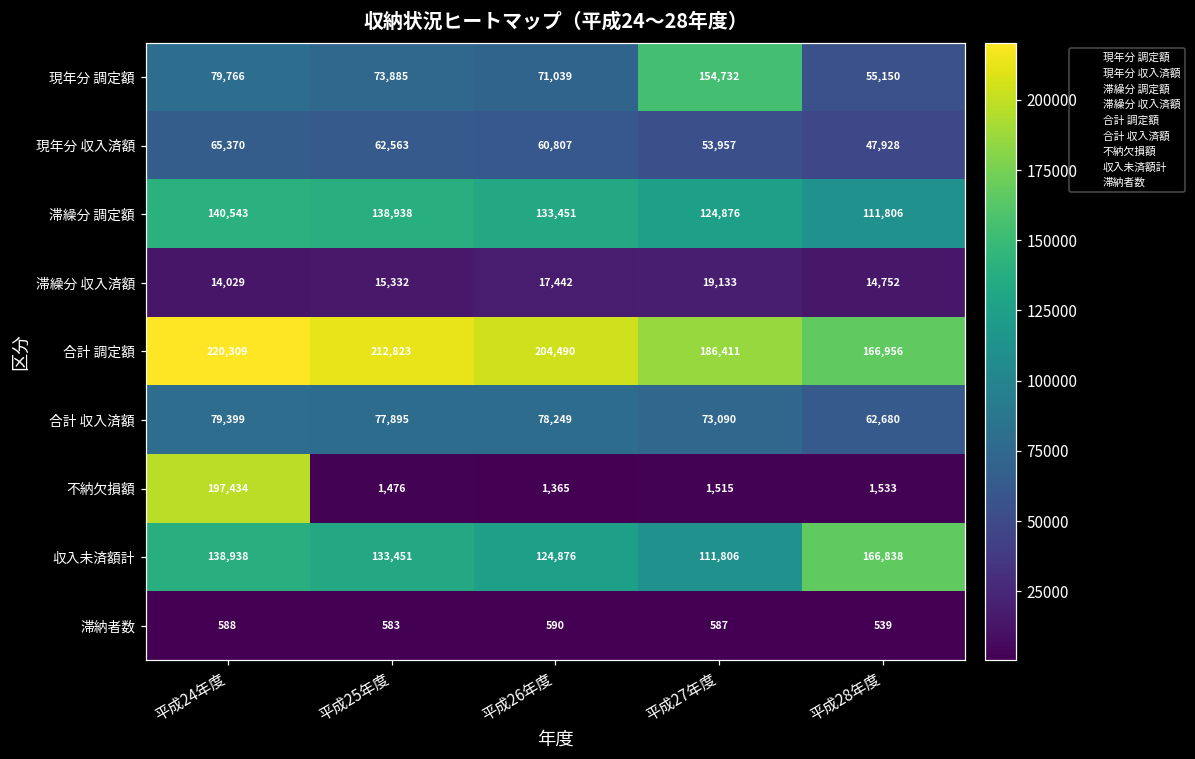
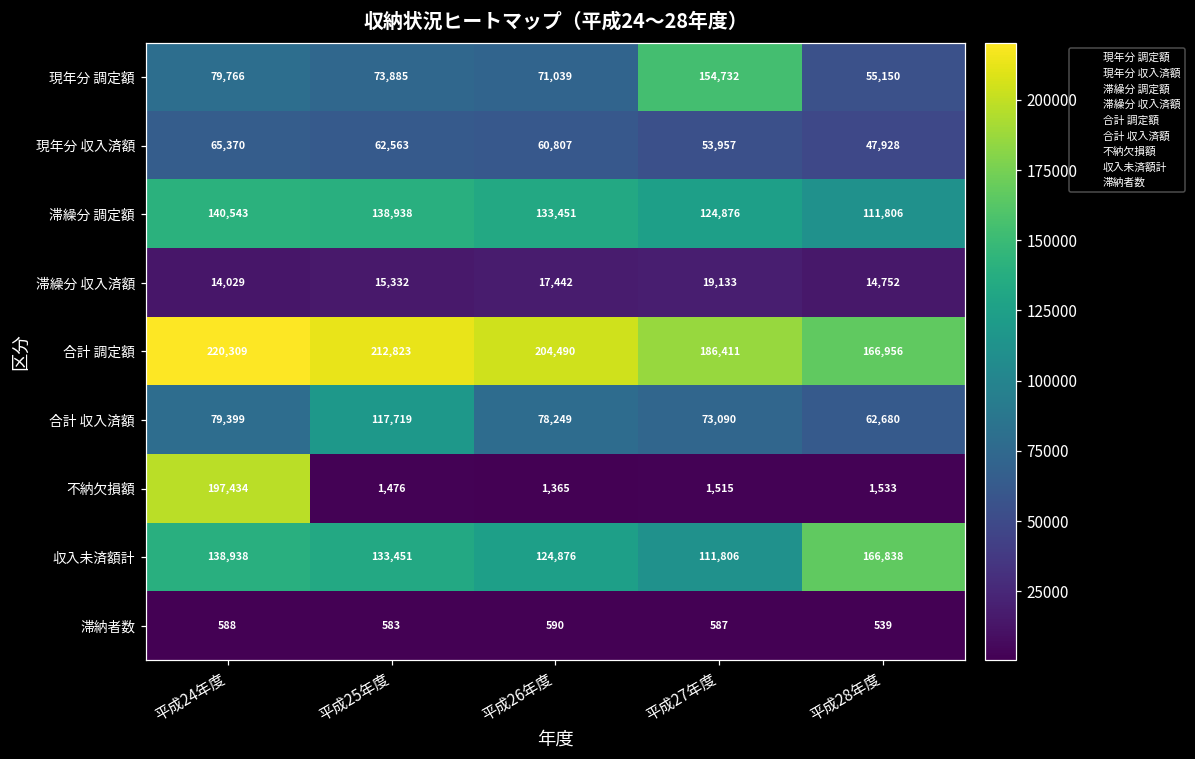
  {
    "現年分 調定額": {
      "平成24年度": "79,766",
      "平成25年度": "73,885",
      "平成26年度": "71,039",
      "平成27年度": "154,732",
      "平成28年度": "55,150"
    },
    "現年分 収入済額": {
      "平成24年度": "65,370",
      "平成25年度": "62,563",
      "平成26年度": "60,807",
      "平成27年度": "53,957",
      "平成28年度": "47,928"
    },
    "滞繰分 調定額": {
      "平成24年度": "140,543",
      "平成25年度": "138,938",
      "平成26年度": "133,451",
      "平成27年度": "124,876",
      "平成28年度": "111,806"
    },
    "滞繰分 収入済額": {
      "平成24年度": "14,029",
      "平成25年度": "15,332",
      "平成26年度": "17,442",
      "平成27年度": "19,133",
      "平成28年度": "14,752"
    },
    "合計 調定額": {
      "平成24年度": "220,309",
      "平成25年度": "212,823",
      "平成26年度": "204,490",
      "平成27年度": "186,411",
      "平成28年度": "166,956"
    },
    "合計 収入済額": {
      "平成24年度": "79,399",
-     "平成25年度": "77,895",
+     "平成25年度": "117,719",
      "平成26年度": "78,249",
      "平成27年度": "73,090",
      "平成28年度": "62,680"
    },
    "不納欠損額": {
      "平成24年度": "197,434",
      "平成25年度": "1,476",
      "平成26年度": "1,365",
      "平成27年度": "1,515",
      "平成28年度": "1,533"
    },
    "収入未済額計": {
      "平成24年度": "138,938",
      "平成25年度": "133,451",
      "平成26年度": "124,876",
      "平成27年度": "111,806",
      "平成28年度": "166,838"
    },
    "滞納者数": {
      "平成24年度": "588",
      "平成25年度": "583",
      "平成26年度": "590",
      "平成27年度": "587",
      "平成28年度": "539"
    }
  }
